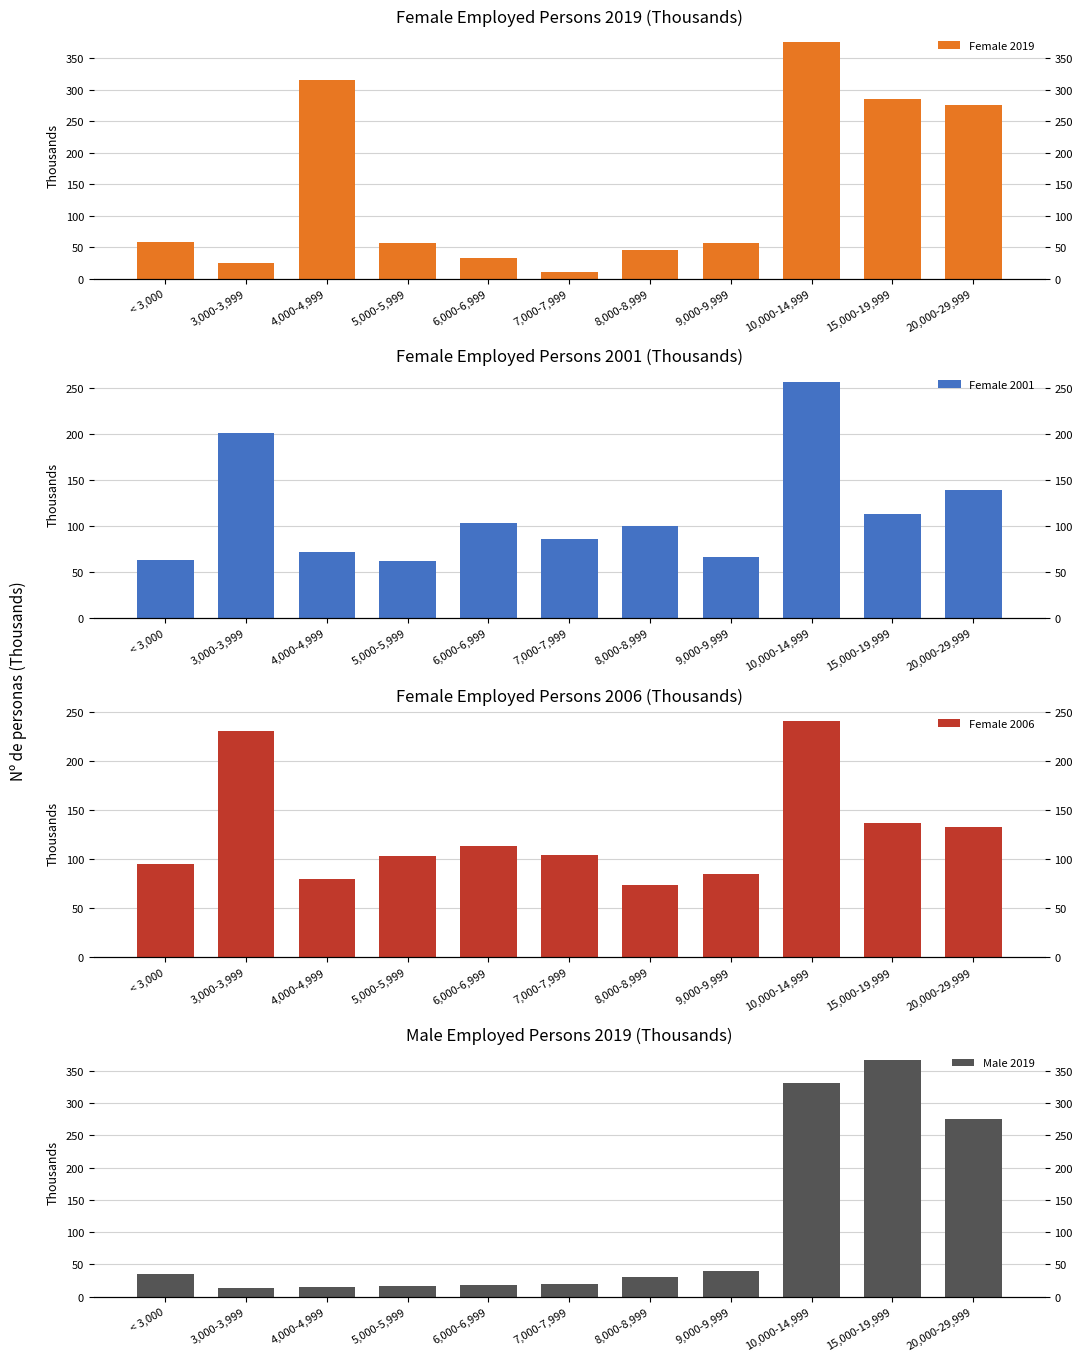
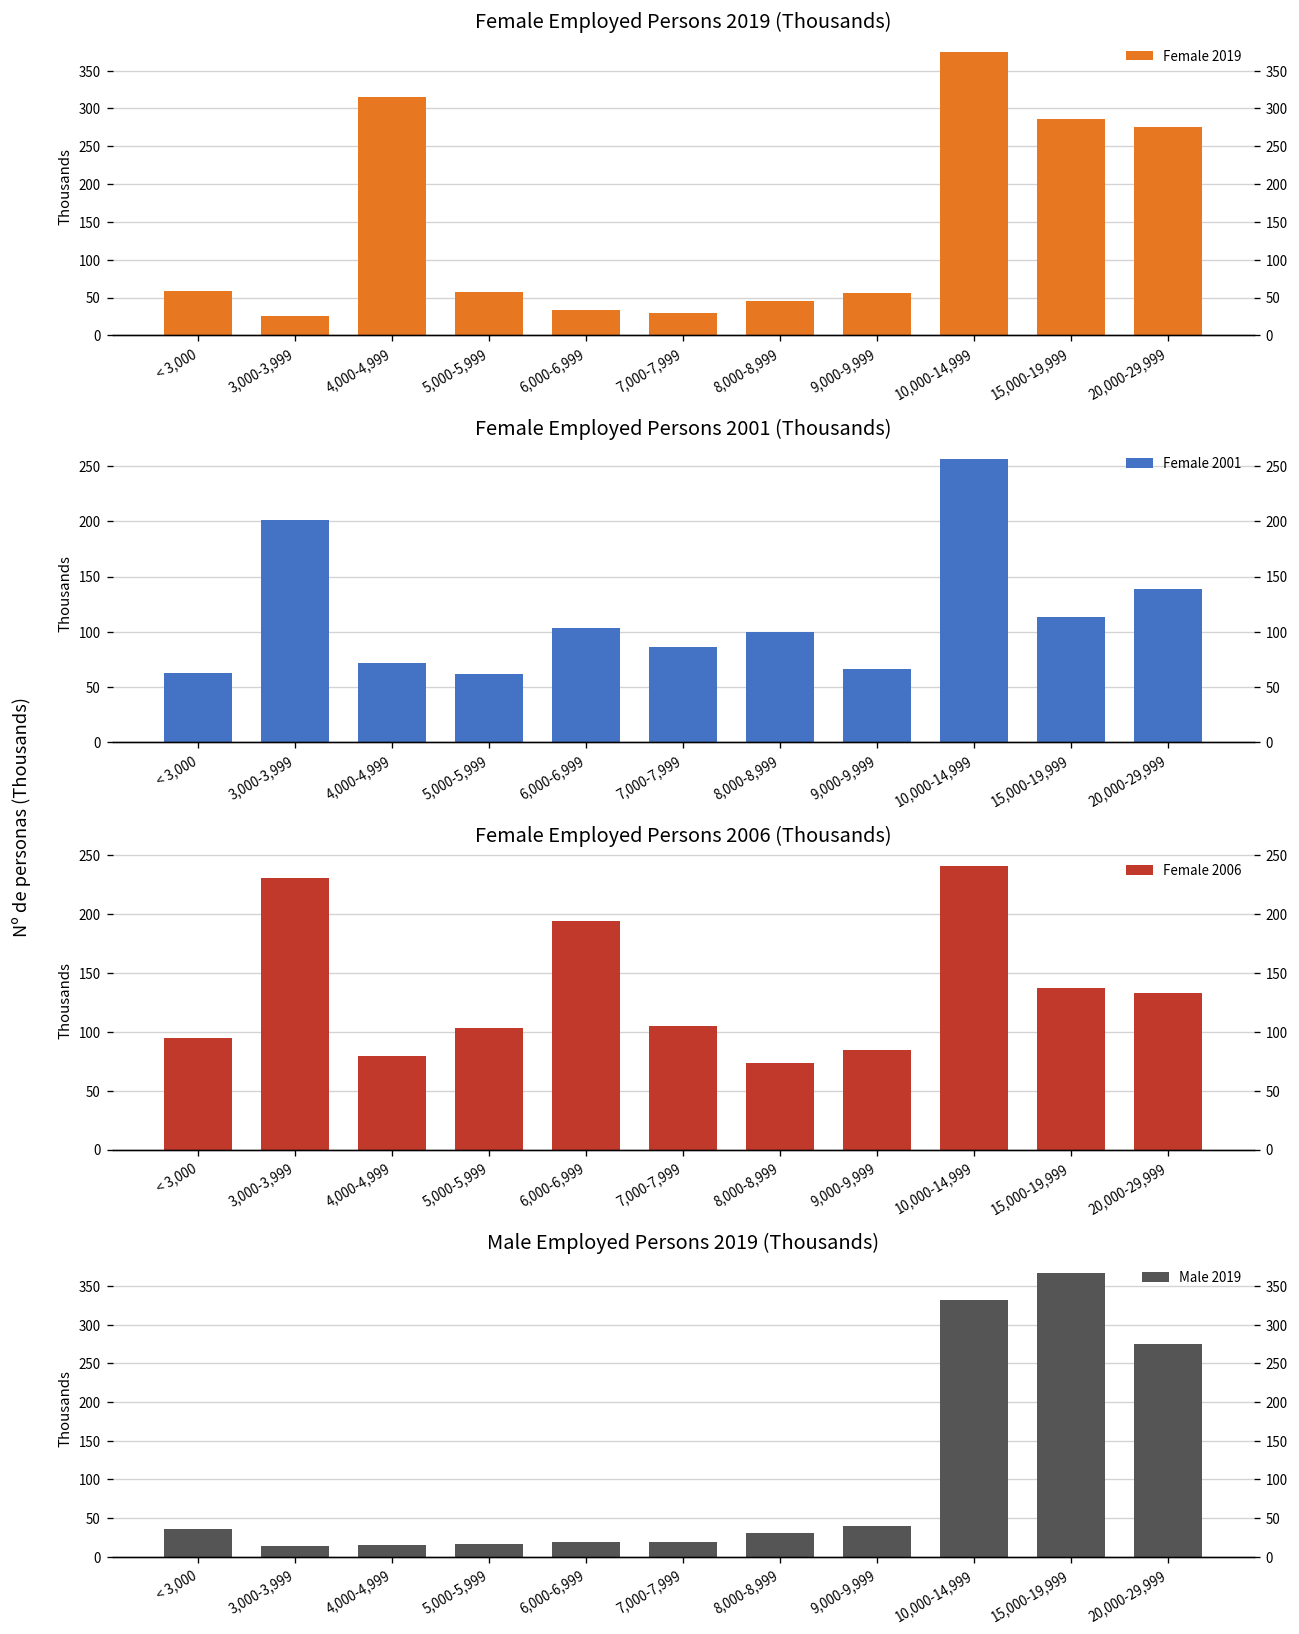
  {
    "Female Employed Persons 2019 (Thousands)": {
      "< 3,000": 60,
      "3,000-3,999": 30,
      "4,000-4,999": 320,
      "5,000-5,999": 60,
      "6,000-6,999": 30,
-     "7,000-7,999": 10,
+     "7,000-7,999": 30,
      "8,000-8,999": 50,
      "9,000-9,999": 60,
      "10,000-14,999": 380,
      "15,000-19,999": 290,
      "20,000-29,999": 280
    },
    "Female Employed Persons 2001 (Thousands)": {
      "< 3,000": 60,
      "3,000-3,999": 200,
      "4,000-4,999": 70,
      "5,000-5,999": 60,
      "6,000-6,999": 100,
      "7,000-7,999": 90,
      "8,000-8,999": 100,
      "9,000-9,999": 70,
      "10,000-14,999": 260,
      "15,000-19,999": 110,
      "20,000-29,999": 140
    },
    "Female Employed Persons 2006 (Thousands)": {
      "< 3,000": 100,
      "3,000-3,999": 230,
      "4,000-4,999": 80,
      "5,000-5,999": 100,
-     "6,000-6,999": 110,
+     "6,000-6,999": 190,
      "7,000-7,999": 100,
      "8,000-8,999": 70,
      "9,000-9,999": 80,
      "10,000-14,999": 240,
      "15,000-19,999": 140,
      "20,000-29,999": 130
    },
    "Male Employed Persons 2019 (Thousands)": {
      "< 3,000": 40,
      "3,000-3,999": 10,
      "4,000-4,999": 20,
      "5,000-5,999": 20,
      "6,000-6,999": 20,
      "7,000-7,999": 20,
      "8,000-8,999": 30,
      "9,000-9,999": 40,
      "10,000-14,999": 330,
      "15,000-19,999": 370,
      "20,000-29,999": 280
    }
  }
